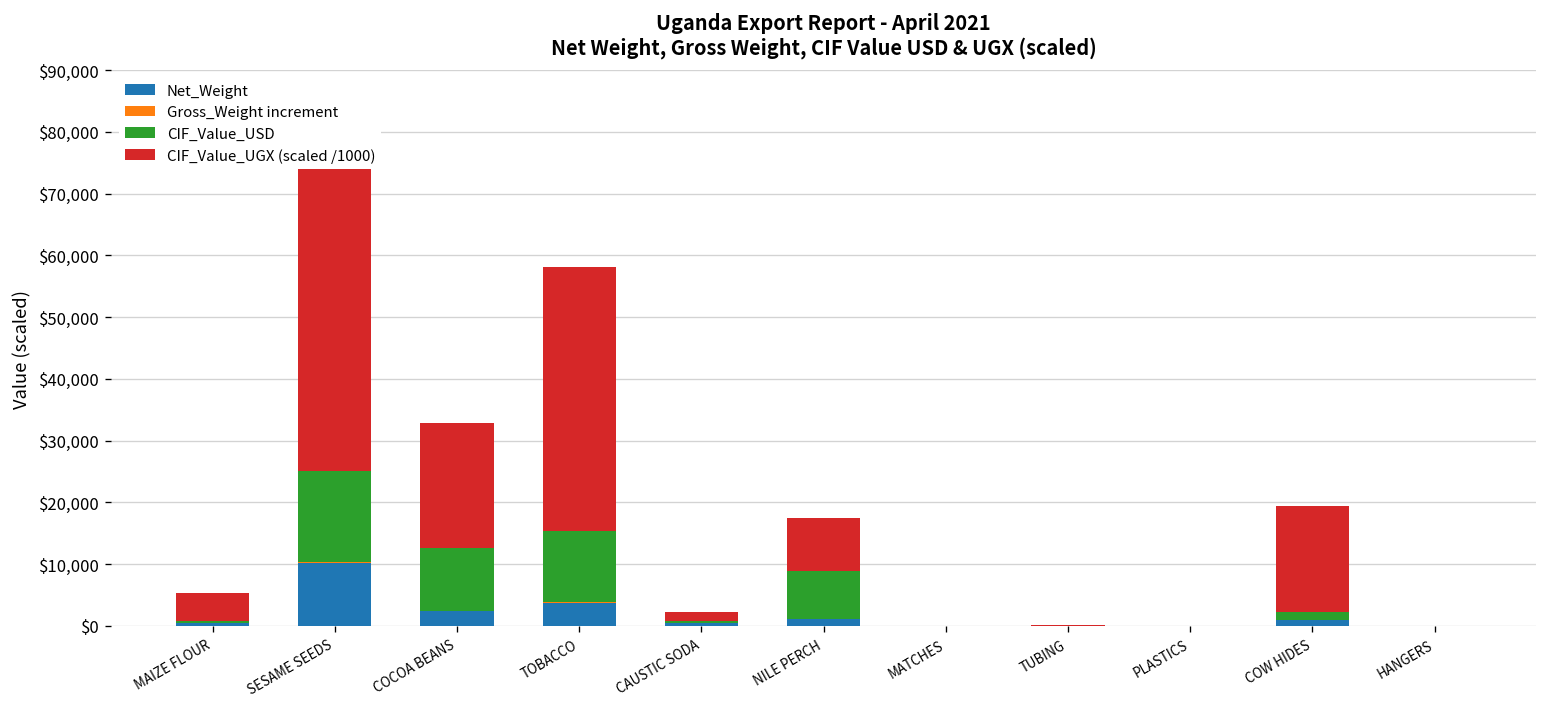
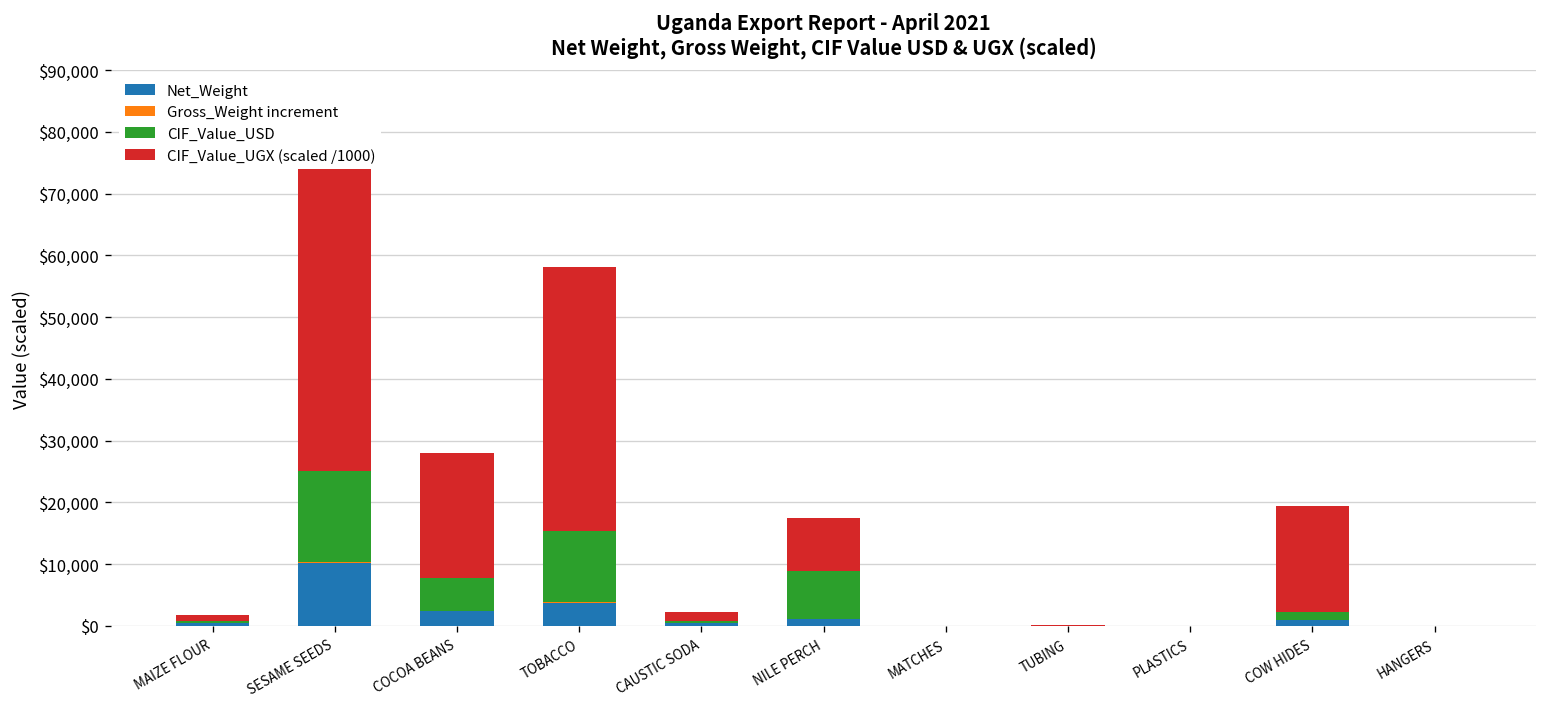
  {
    "Net_Weight": {
      "MAIZE FLOUR": "$1,000",
      "SESAME SEEDS": "$10,000",
      "COCOA BEANS": "$2,000",
      "TOBACCO": "$4,000",
      "NILE PERCH": "$1,000",
      "COW HIDES": "$1,000"
    },
    "Gross_Weight increment": {
      "MAIZE FLOUR": "$0",
      "CAUSTIC SODA": "$0",
      "MATCHES": "$0",
      "TUBING": "$0",
      "PLASTICS": "$0",
      "COW HIDES": "$0",
      "HANGERS": "$0"
    },
    "CIF_Value_USD": {
      "SESAME SEEDS": "$15,000",
-     "COCOA BEANS": "$10,000",
+     "COCOA BEANS": "$5,000",
      "TOBACCO": "$12,000",
      "NILE PERCH": "$8,000",
      "COW HIDES": "$1,000"
    },
    "CIF_Value_UGX (scaled /1000)": {
-     "MAIZE FLOUR": "$5,000",
+     "MAIZE FLOUR": "$1,000",
      "COCOA BEANS": "$20,000",
      "TOBACCO": "$43,000",
      "CAUSTIC SODA": "$1,000",
      "NILE PERCH": "$9,000",
      "COW HIDES": "$17,000"
    }
  }
